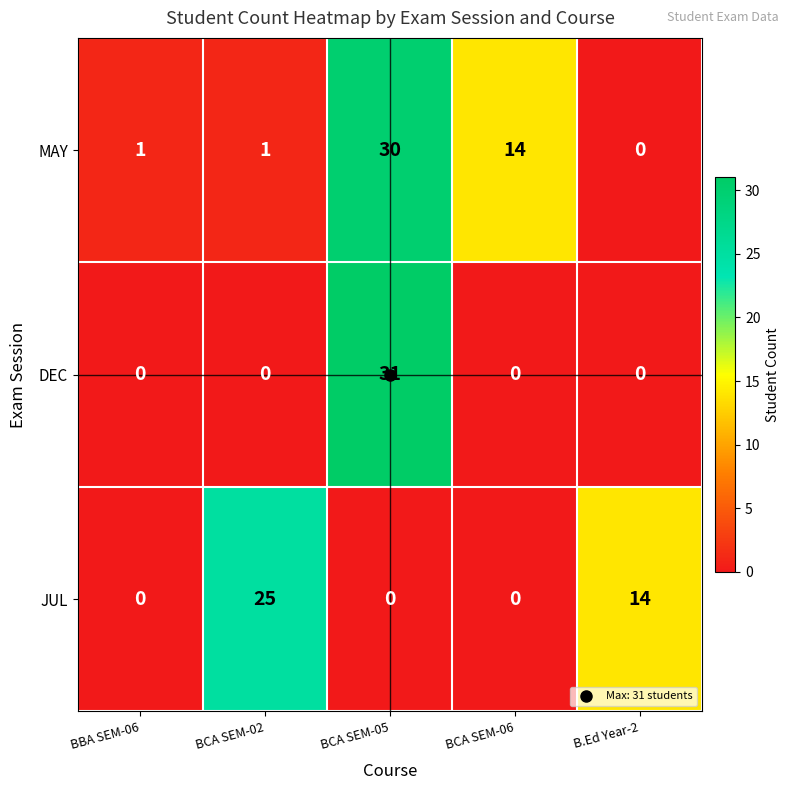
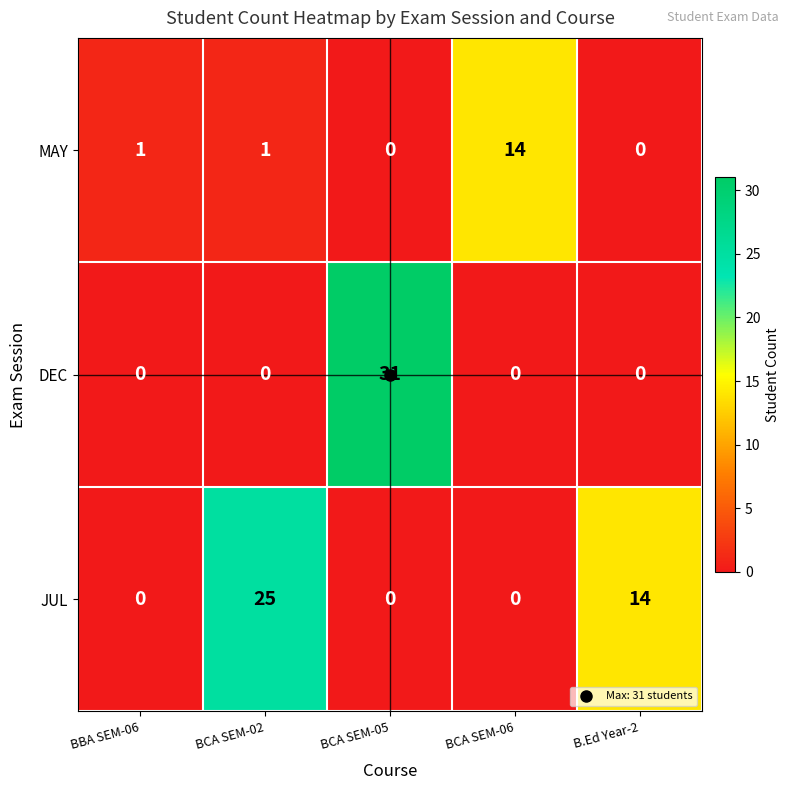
  {
    "MAY": {
      "BBA SEM-06": 1,
      "BCA SEM-02": 1,
-     "BCA SEM-05": 30,
+     "BCA SEM-05": 0,
      "BCA SEM-06": 14,
      "B.Ed Year-2": 0
    },
    "DEC": {
      "BBA SEM-06": 0,
      "BCA SEM-02": 0,
      "BCA SEM-06": 0,
      "B.Ed Year-2": 0
    },
    "JUL": {
      "BBA SEM-06": 0,
      "BCA SEM-02": 25,
      "BCA SEM-05": 0,
      "BCA SEM-06": 0,
      "B.Ed Year-2": 14
    }
  }
